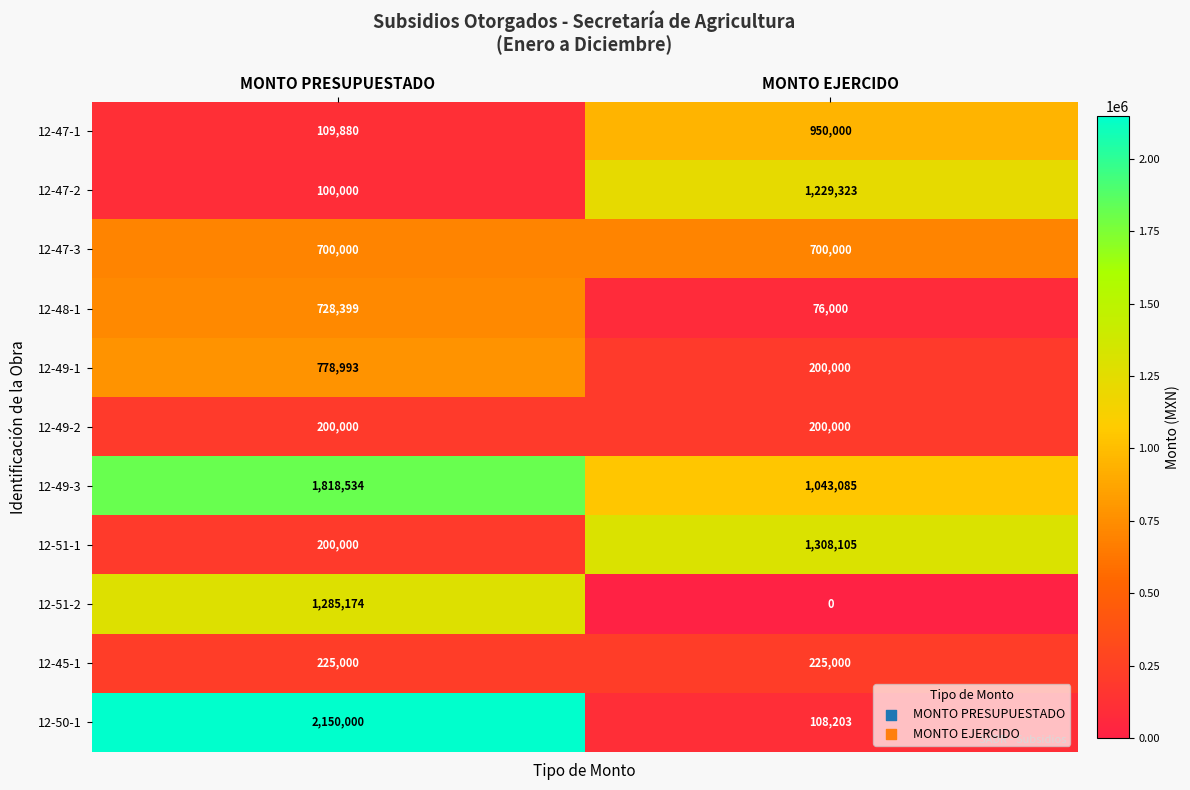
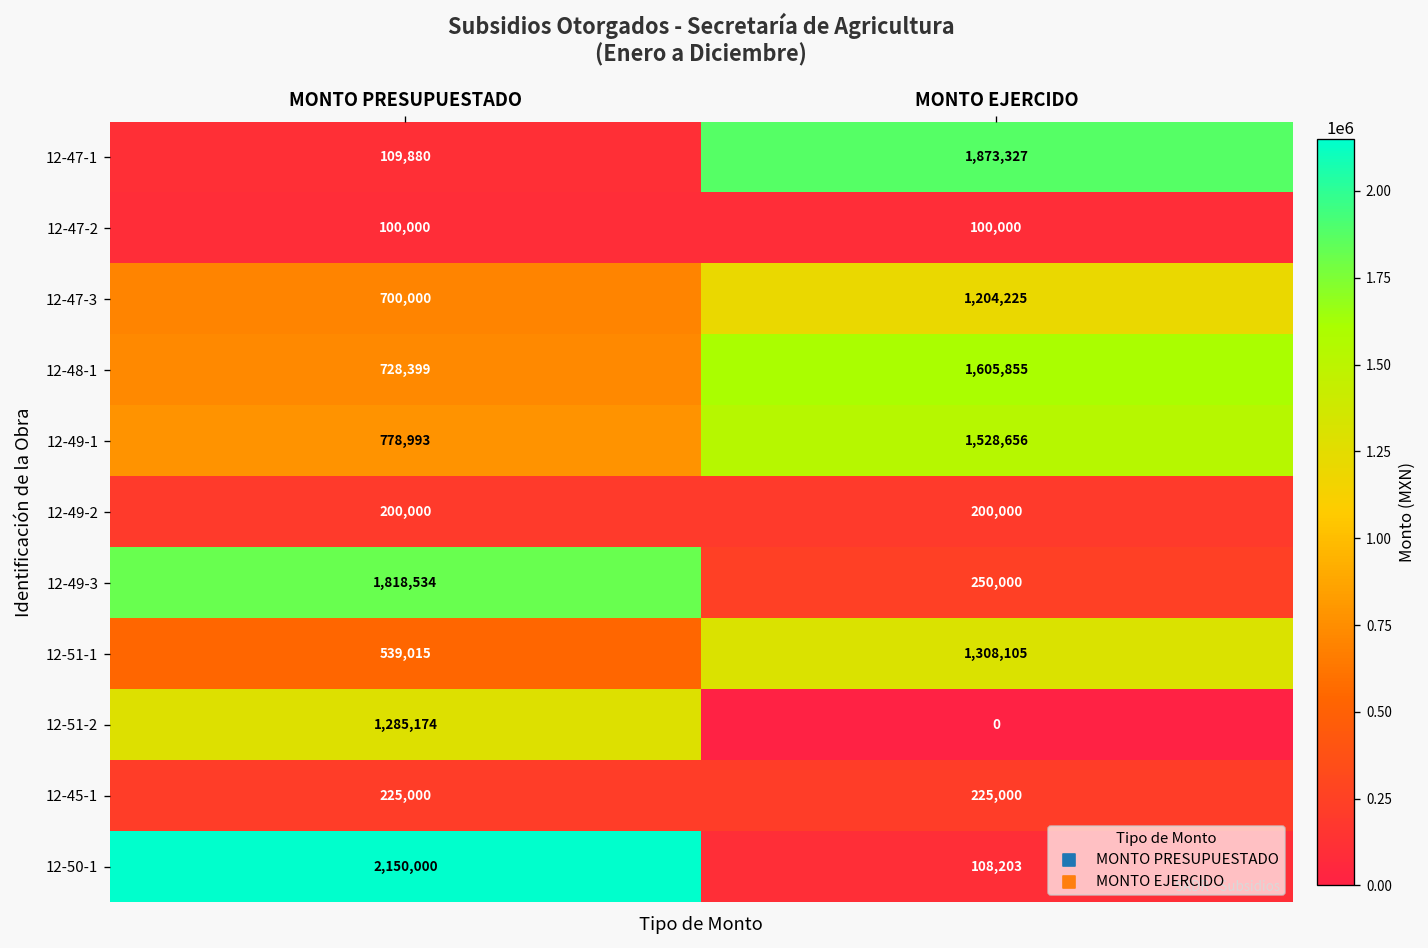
  {
    "12-47-1": {
      "MONTO PRESUPUESTADO": "109,880",
-     "MONTO EJERCIDO": "950,000"
+     "MONTO EJERCIDO": "1,873,327"
    },
    "12-47-2": {
      "MONTO PRESUPUESTADO": "100,000",
-     "MONTO EJERCIDO": "1,229,323"
+     "MONTO EJERCIDO": "100,000"
    },
    "12-47-3": {
      "MONTO PRESUPUESTADO": "700,000",
-     "MONTO EJERCIDO": "700,000"
+     "MONTO EJERCIDO": "1,204,225"
    },
    "12-48-1": {
      "MONTO PRESUPUESTADO": "728,399",
-     "MONTO EJERCIDO": "76,000"
+     "MONTO EJERCIDO": "1,605,855"
    },
    "12-49-1": {
      "MONTO PRESUPUESTADO": "778,993",
-     "MONTO EJERCIDO": "200,000"
+     "MONTO EJERCIDO": "1,528,656"
    },
    "12-49-2": {
      "MONTO PRESUPUESTADO": "200,000",
      "MONTO EJERCIDO": "200,000"
    },
    "12-49-3": {
      "MONTO PRESUPUESTADO": "1,818,534",
-     "MONTO EJERCIDO": "1,043,085"
+     "MONTO EJERCIDO": "250,000"
    },
    "12-51-1": {
-     "MONTO PRESUPUESTADO": "200,000",
+     "MONTO PRESUPUESTADO": "539,015",
      "MONTO EJERCIDO": "1,308,105"
    },
    "12-51-2": {
      "MONTO PRESUPUESTADO": "1,285,174",
      "MONTO EJERCIDO": "0"
    },
    "12-45-1": {
      "MONTO PRESUPUESTADO": "225,000",
      "MONTO EJERCIDO": "225,000"
    },
    "12-50-1": {
      "MONTO PRESUPUESTADO": "2,150,000",
      "MONTO EJERCIDO": "108,203"
    }
  }
